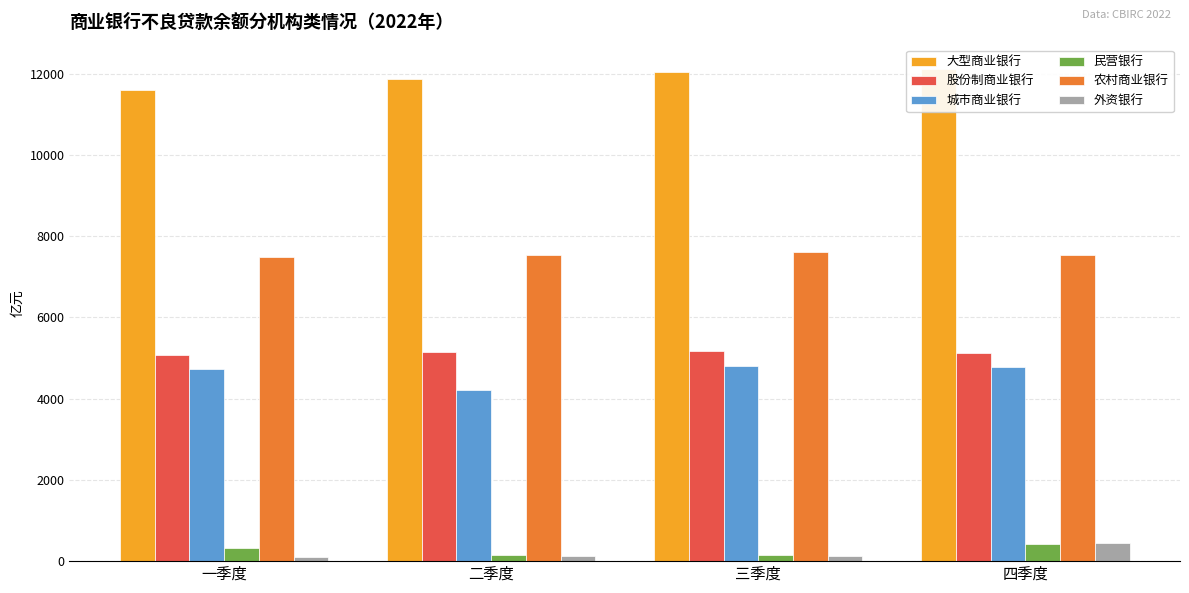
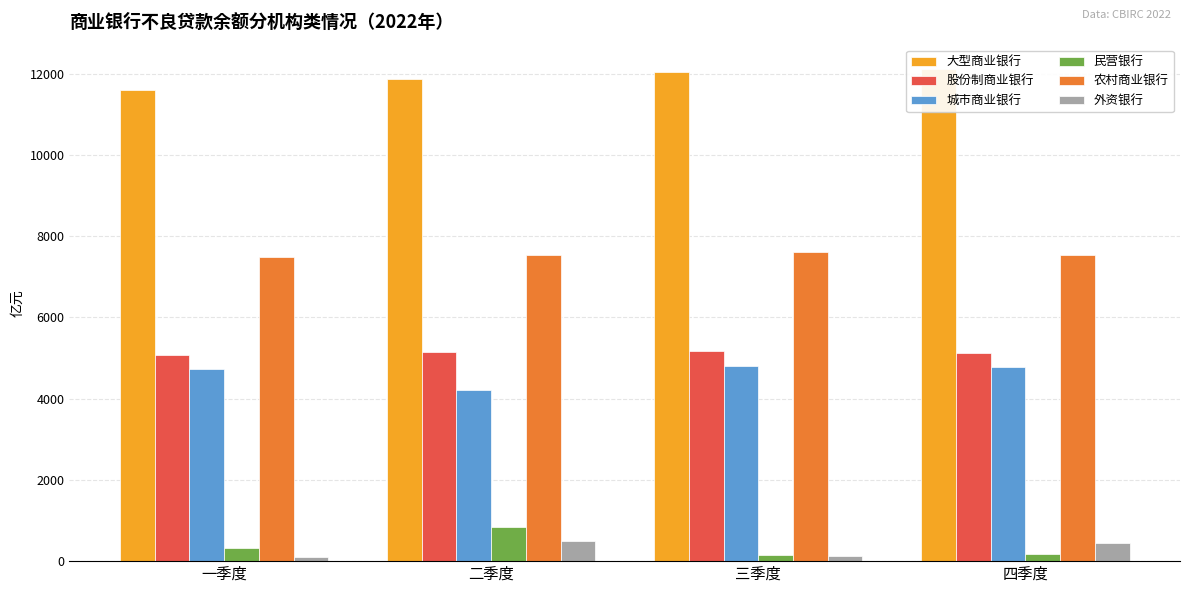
  {
    "城市商业银行": {
      "一季度": 4700,
      "二季度": 4200,
      "三季度": 4800,
      "四季度": 4800
    },
    "民营银行": {
      "一季度": 300,
-     "二季度": 200,
+     "二季度": 800,
      "三季度": 200,
-     "四季度": 400
+     "四季度": 200
    },
    "外资银行": {
      "一季度": 100,
-     "二季度": 100,
+     "二季度": 500,
      "三季度": 100,
      "四季度": 400
    }
  }
